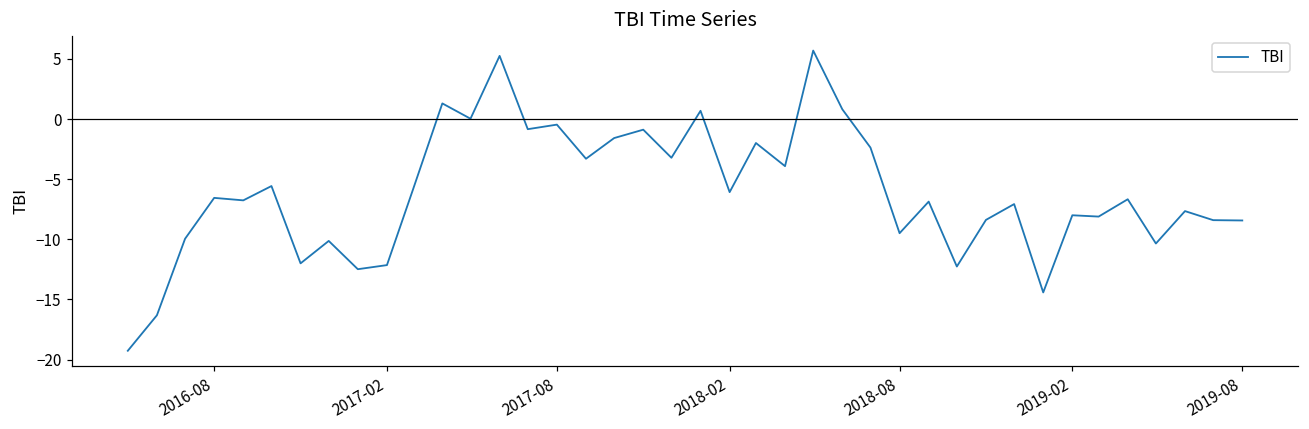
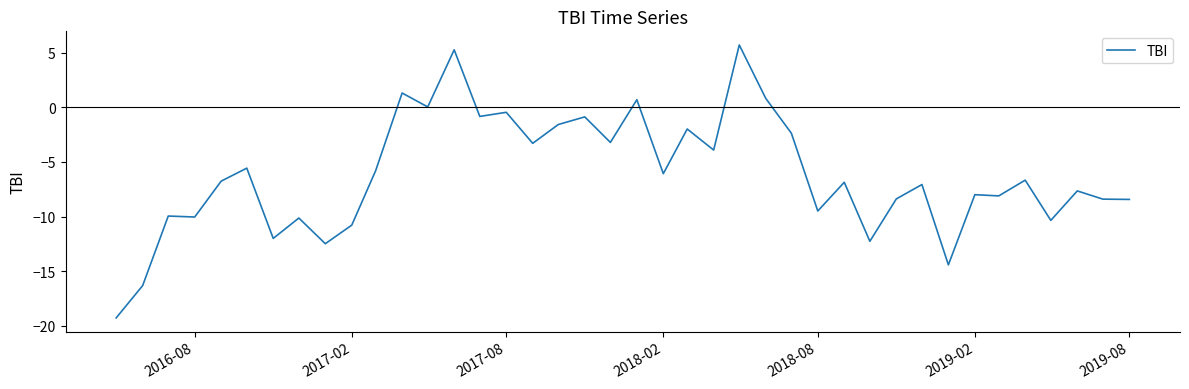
  {
-   "2016-08": -6.6,
-   "2017-02": -12.1,
+   "2016-08": -10.0,
+   "2017-02": -10.8,
    "2017-08": -0.5,
    "2018-02": -6.1,
    "2018-08": -9.5,
    "2019-02": -8.0,
    "2019-08": -8.4
  }
